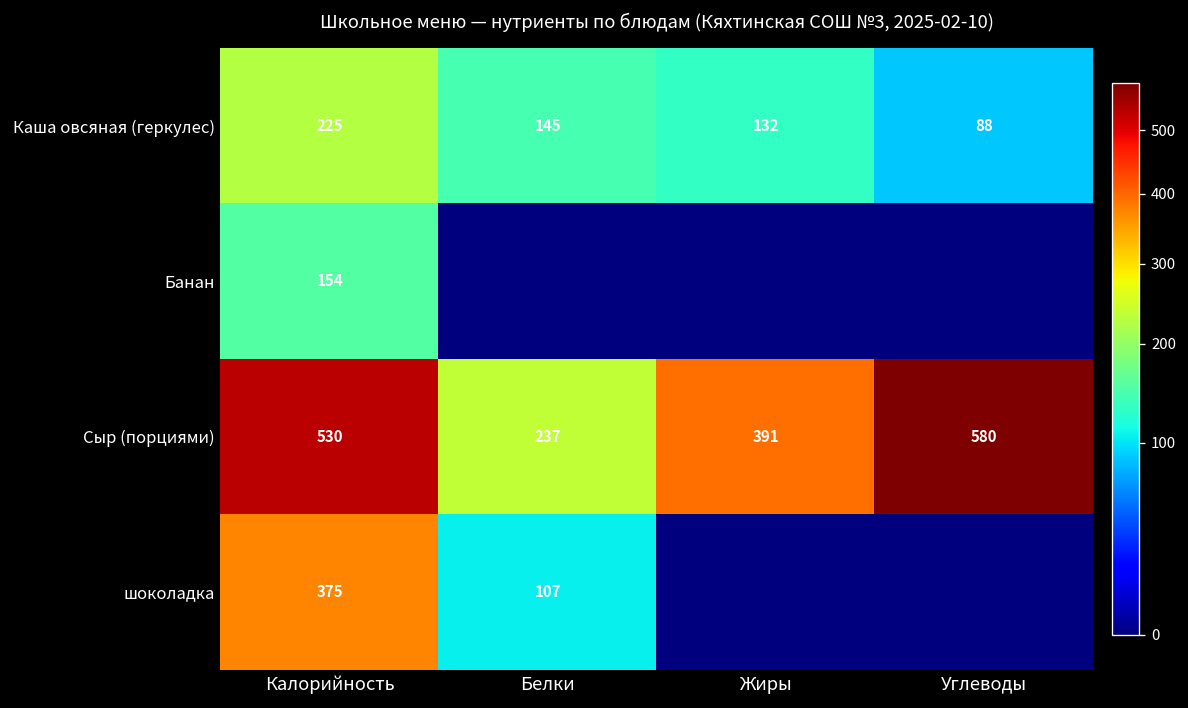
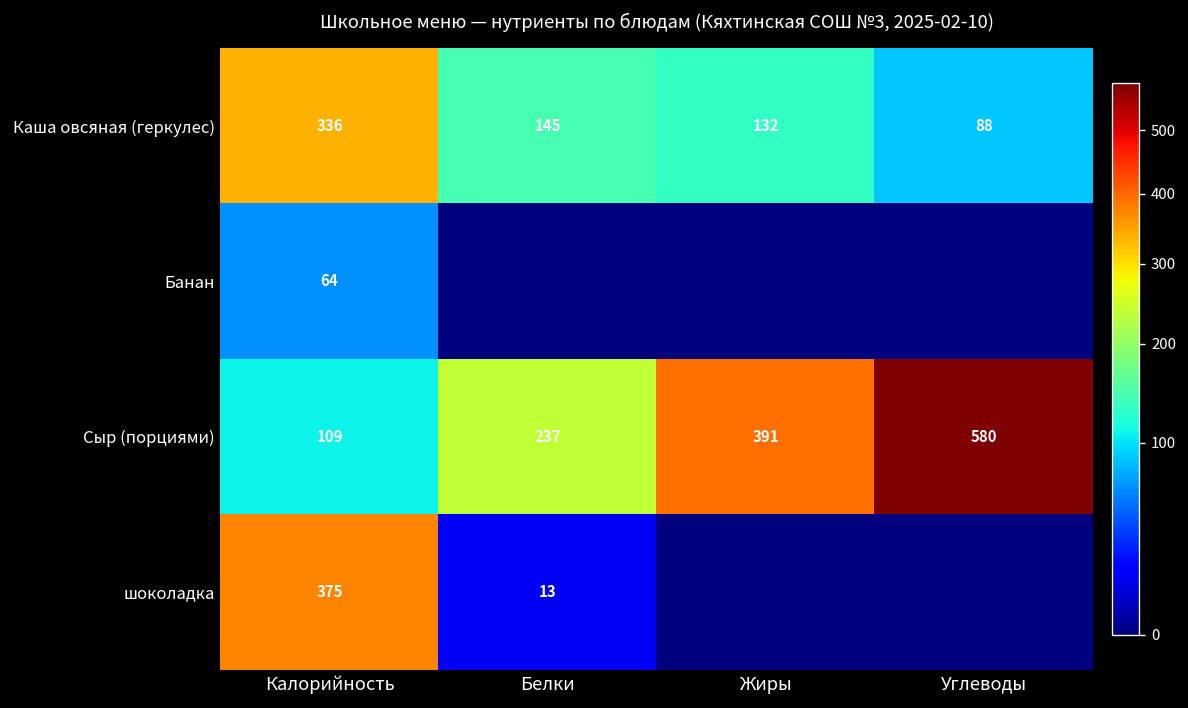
  {
    "Каша овсяная (геркулес)": {
-     "Калорийность": 225,
+     "Калорийность": 336,
      "Белки": 145,
      "Жиры": 132,
      "Углеводы": 88
    },
    "Банан": {
-     "Калорийность": 154
+     "Калорийность": 64
    },
    "Сыр (порциями)": {
-     "Калорийность": 530,
+     "Калорийность": 109,
      "Белки": 237,
      "Жиры": 391,
      "Углеводы": 580
    },
    "шоколадка": {
      "Калорийность": 375,
-     "Белки": 107
+     "Белки": 13
    }
  }
